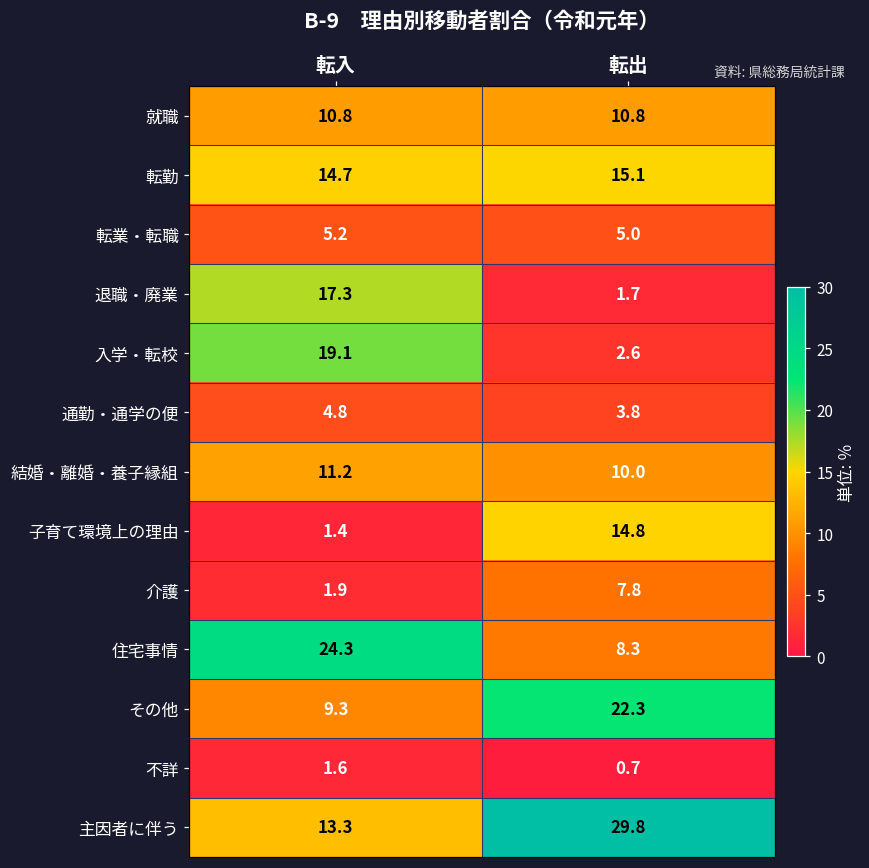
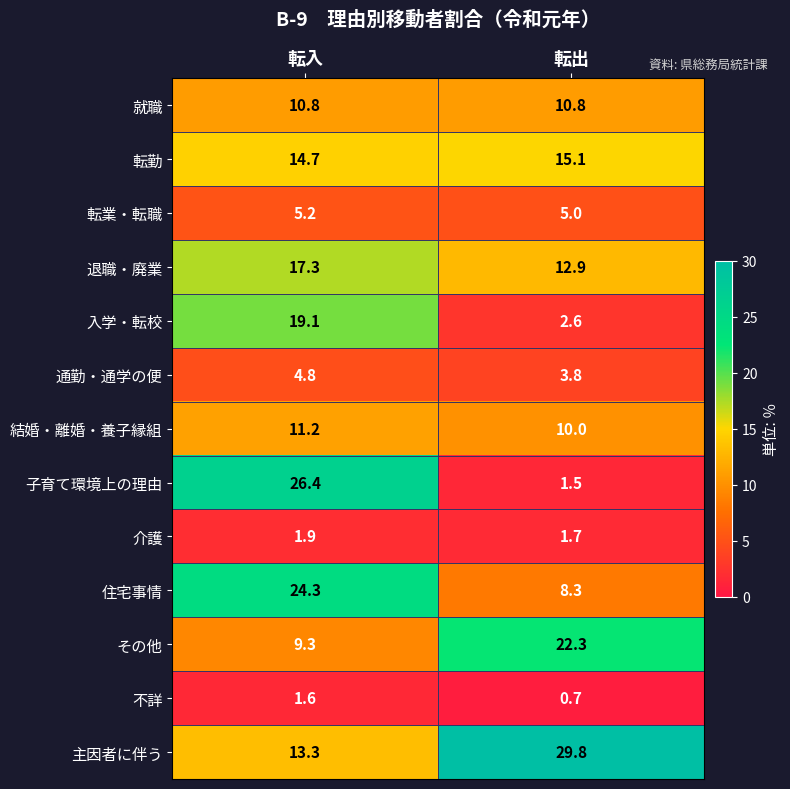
  {
    "就職": {
      "転入": 10.8,
      "転出": 10.8
    },
    "転勤": {
      "転入": 14.7,
      "転出": 15.1
    },
    "転業・転職": {
      "転入": 5.2,
      "転出": 5.0
    },
    "退職・廃業": {
      "転入": 17.3,
-     "転出": 1.7
+     "転出": 12.9
    },
    "入学・転校": {
      "転入": 19.1,
      "転出": 2.6
    },
    "通勤・通学の便": {
      "転入": 4.8,
      "転出": 3.8
    },
    "結婚・離婚・養子縁組": {
      "転入": 11.2,
      "転出": 10.0
    },
    "子育て環境上の理由": {
-     "転入": 1.4,
-     "転出": 14.8
+     "転入": 26.4,
+     "転出": 1.5
    },
    "介護": {
      "転入": 1.9,
-     "転出": 7.8
+     "転出": 1.7
    },
    "住宅事情": {
      "転入": 24.3,
      "転出": 8.3
    },
    "その他": {
      "転入": 9.3,
      "転出": 22.3
    },
    "不詳": {
      "転入": 1.6,
      "転出": 0.7
    },
    "主因者に伴う": {
      "転入": 13.3,
      "転出": 29.8
    }
  }
